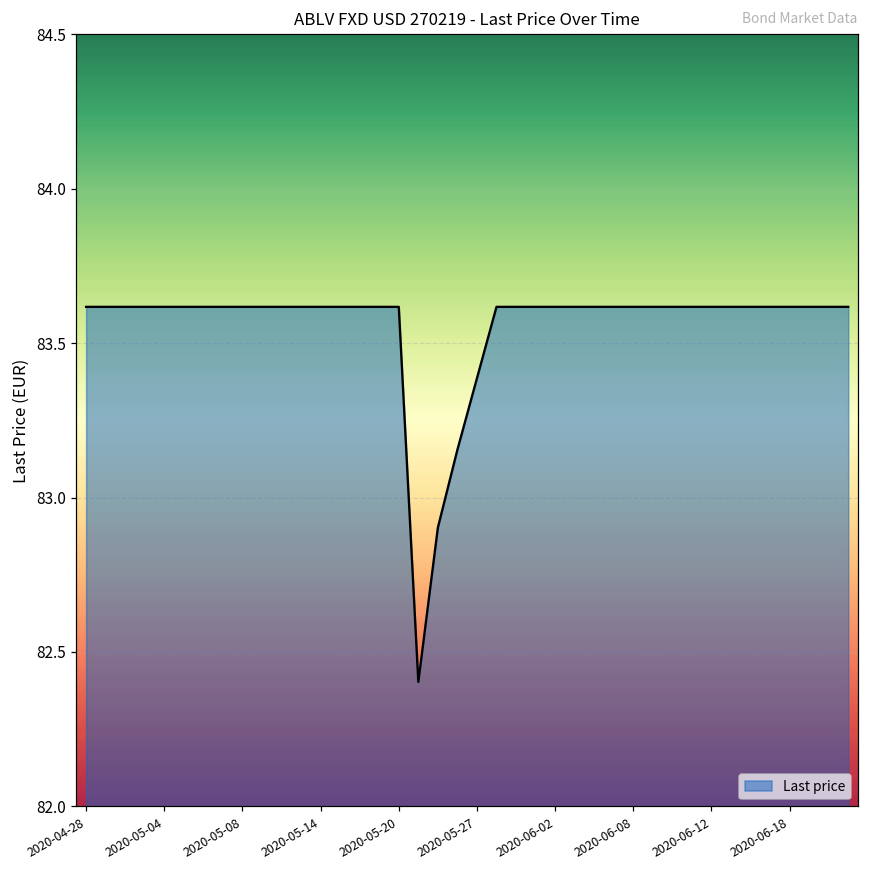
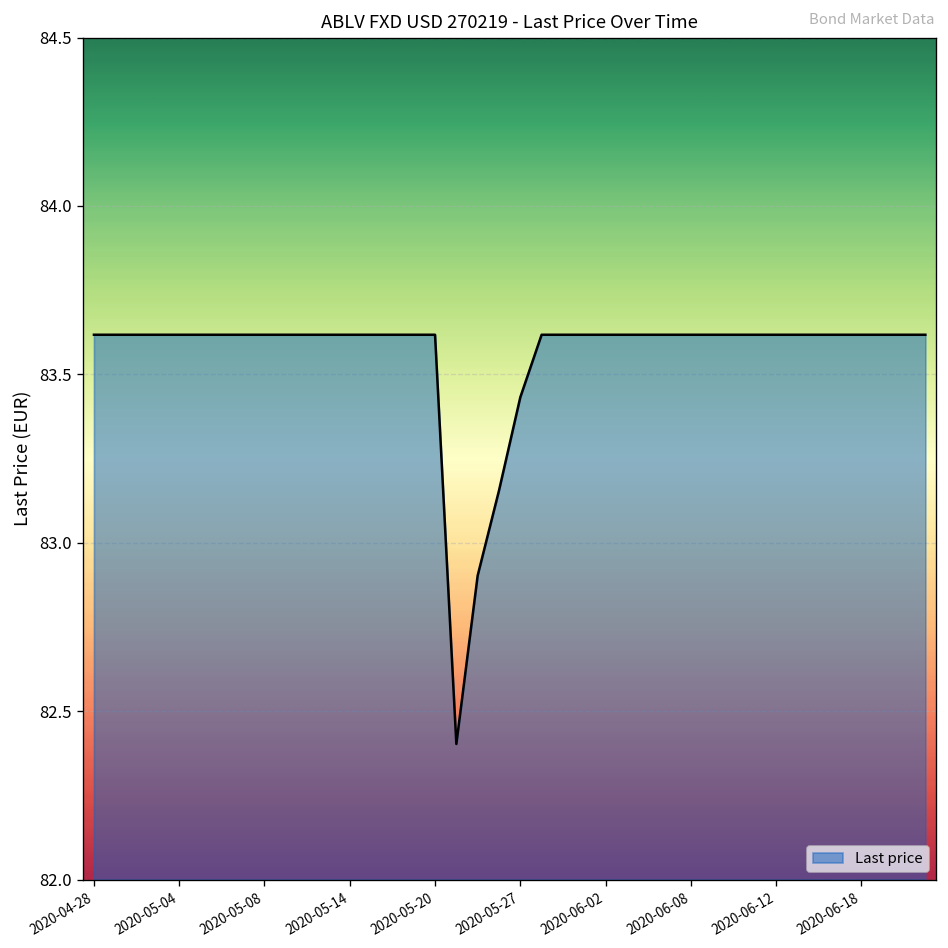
  {
    "2020-04-28": 83.62,
    "2020-05-04": 83.62,
    "2020-05-08": 83.62,
    "2020-05-14": 83.62,
    "2020-05-20": 83.62,
-   "2020-05-27": 83.39,
+   "2020-05-27": 83.43,
    "2020-06-02": 83.62,
    "2020-06-08": 83.62,
    "2020-06-12": 83.62,
    "2020-06-18": 83.62
  }
